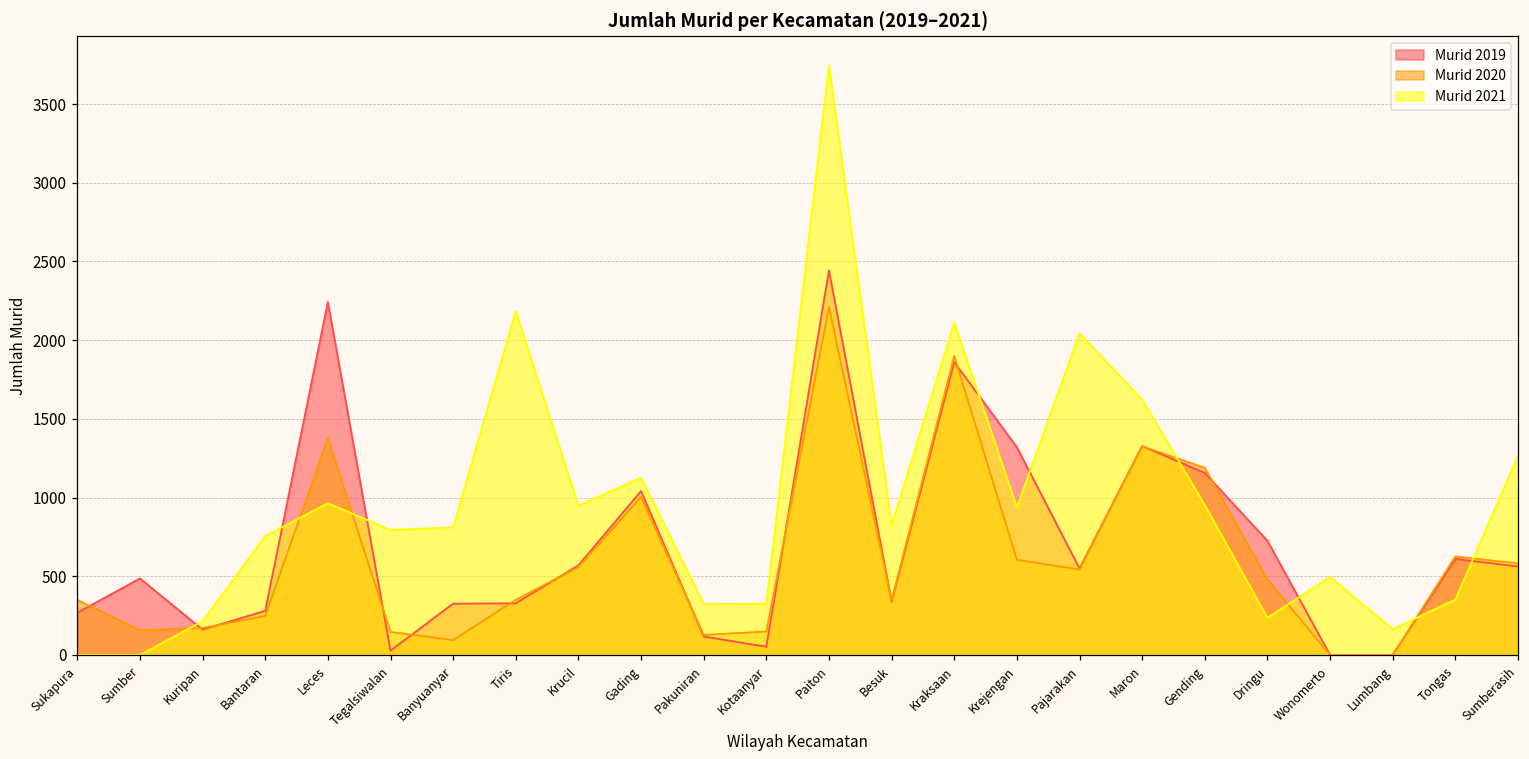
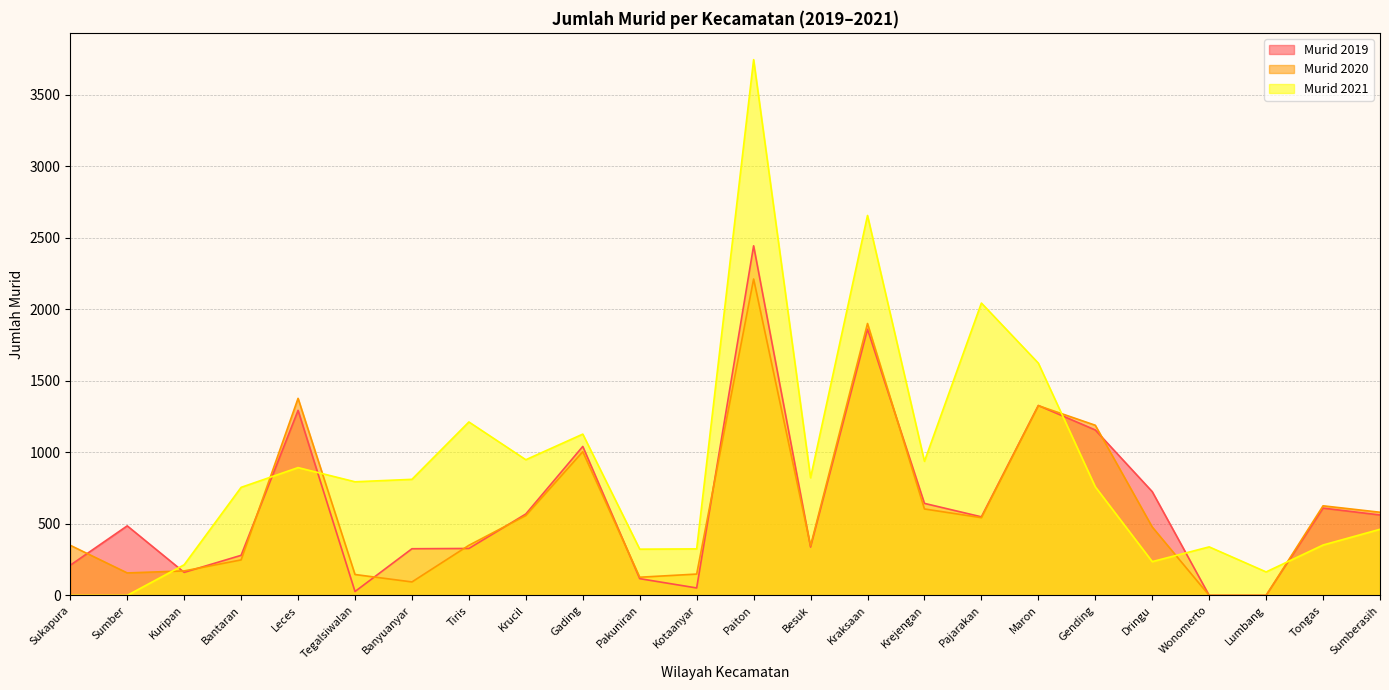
  {
    "Murid 2019": {
-     "Sukapura": 270,
+     "Sukapura": 210,
      "Sumber": 490,
      "Bantaran": 280,
-     "Leces": 2240,
+     "Leces": 1290,
      "Tegalsiwalan": 30,
      "Banyuanyar": 330,
      "Tiris": 330,
      "Gading": 1040,
      "Kotaanyar": 50,
      "Paiton": 2440,
      "Kraksaan": 1860,
-     "Krejengan": 1320,
+     "Krejengan": 640,
      "Gending": 1160,
      "Dringu": 730,
      "Sumberasih": 560
    },
    "Murid 2020": {
      "Sukapura": 350,
      "Sumber": 160,
      "Bantaran": 250,
      "Leces": 1380,
      "Tegalsiwalan": 150,
      "Banyuanyar": 90,
      "Tiris": 350,
      "Gading": 1000,
      "Kotaanyar": 150,
      "Paiton": 2210,
      "Kraksaan": 1900,
      "Krejengan": 600,
      "Gending": 1190,
      "Dringu": 480,
      "Sumberasih": 580
    },
    "Murid 2021": {
      "Sukapura": 0,
      "Sumber": 0,
      "Kuripan": 210,
      "Bantaran": 760,
-     "Leces": 960,
+     "Leces": 890,
      "Tegalsiwalan": 790,
      "Banyuanyar": 810,
-     "Tiris": 2180,
+     "Tiris": 1210,
      "Krucil": 950,
      "Gading": 1130,
      "Pakuniran": 320,
      "Kotaanyar": 330,
      "Paiton": 3740,
      "Besuk": 820,
-     "Kraksaan": 2110,
+     "Kraksaan": 2660,
      "Krejengan": 940,
      "Pajarakan": 2040,
      "Maron": 1620,
-     "Gending": 950,
+     "Gending": 760,
      "Dringu": 240,
-     "Wonomerto": 500,
+     "Wonomerto": 340,
      "Lumbang": 160,
      "Tongas": 350,
-     "Sumberasih": 1270
+     "Sumberasih": 460
    }
  }
